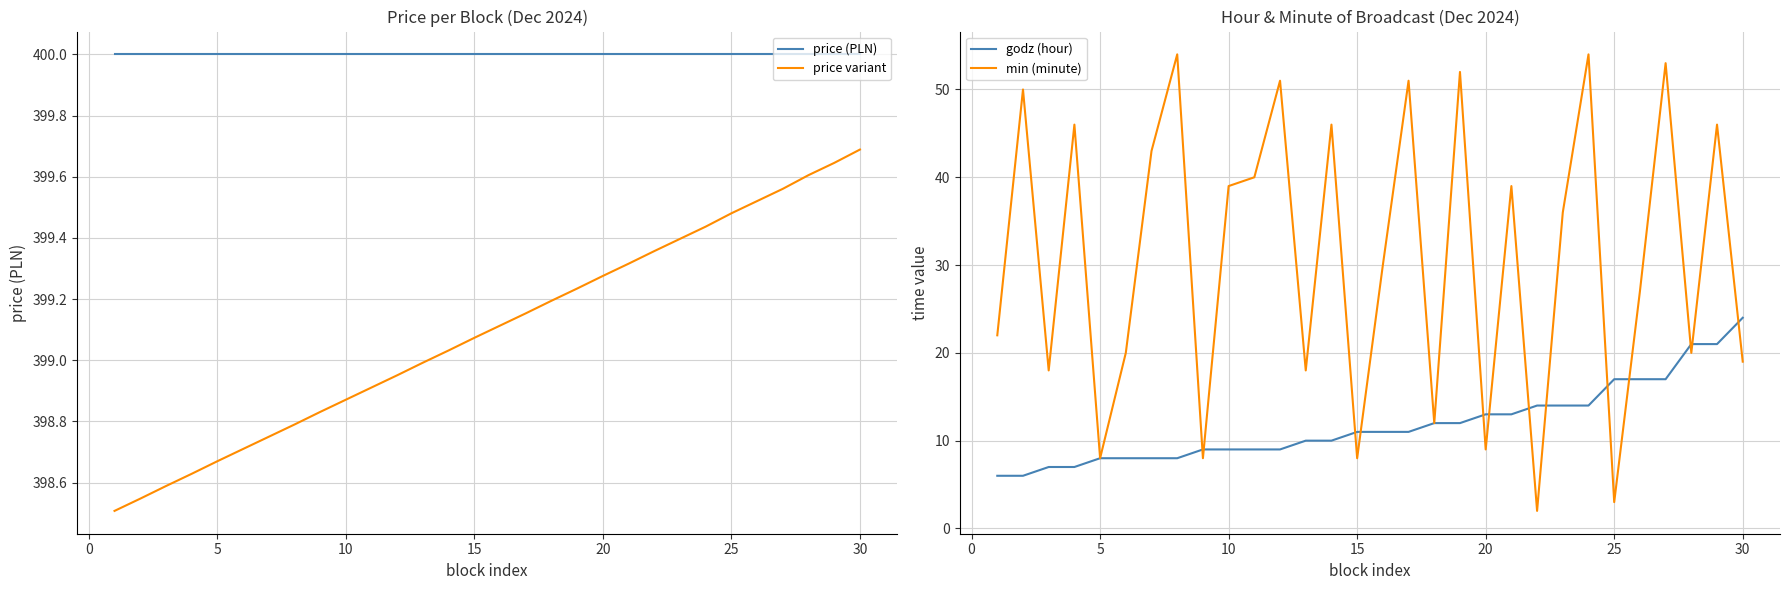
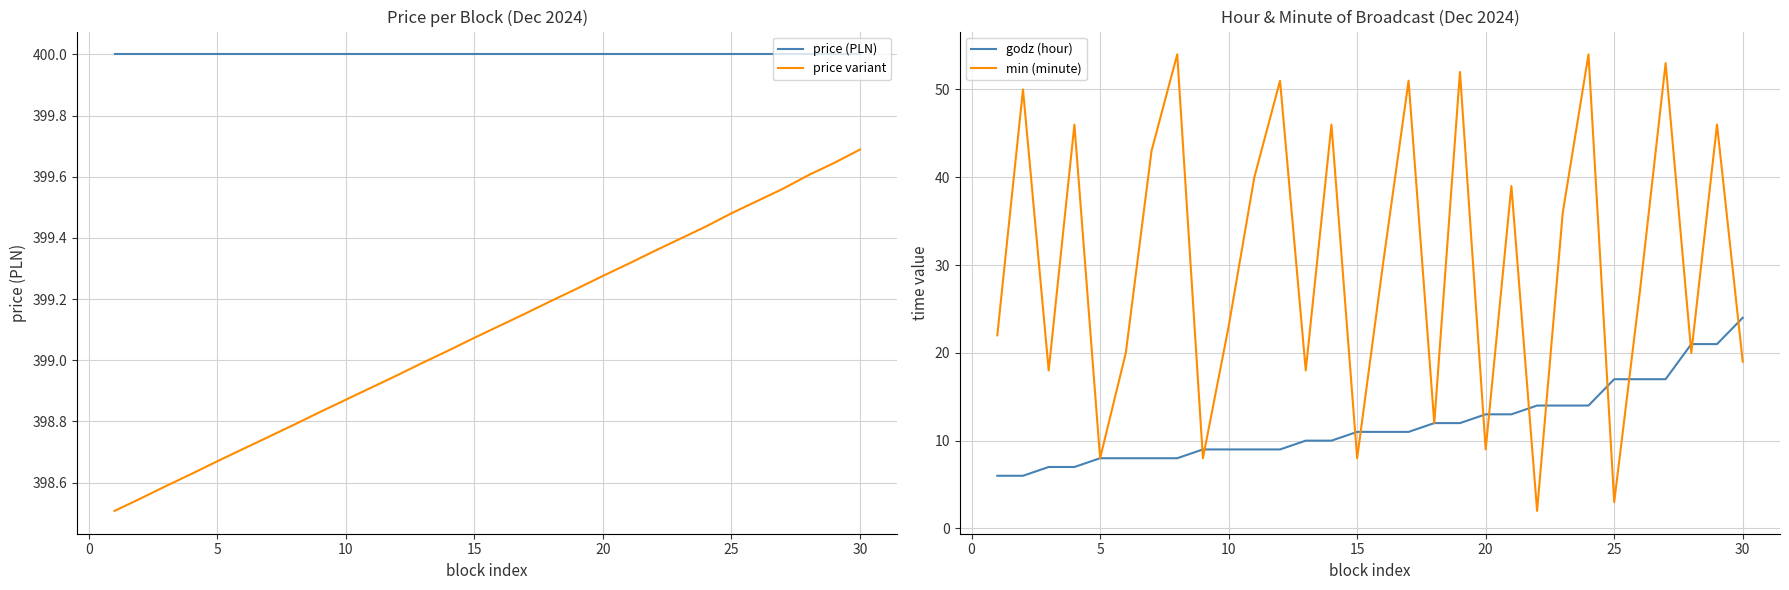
  {
    "Price per Block (Dec 2024)": {
      "price (PLN)": {
        "5": 400.00,
        "10": 400.00,
        "15": 400.00,
        "20": 400.00,
        "25": 400.00
      },
      "price variant": {
        "5": 398.67,
        "10": 398.87,
        "15": 399.07,
        "20": 399.28,
        "25": 399.48,
        "30": 399.69
      }
    },
    "Hour & Minute of Broadcast (Dec 2024)": {
      "godz (hour)": {
        "10": 9,
        "15": 11,
        "20": 13,
        "25": 17,
        "30": 24
      },
      "min (minute)": {
-       "10": 39,
+       "10": 23,
        "15": 8,
        "20": 9,
        "25": 3,
        "30": 19
      }
    }
  }
